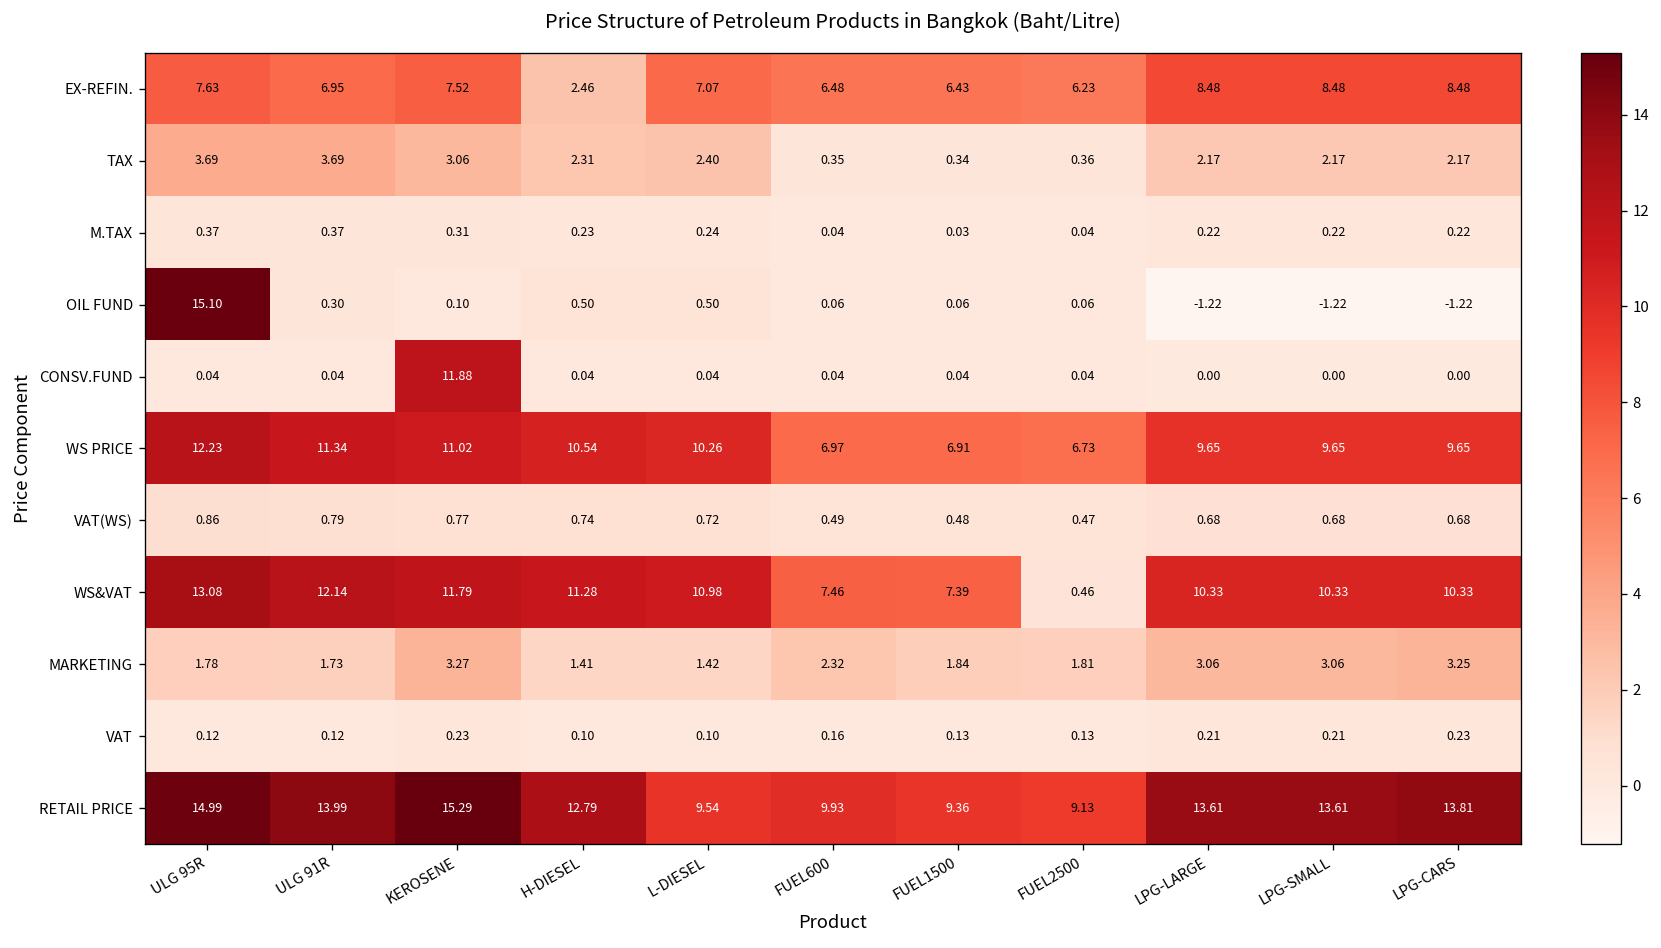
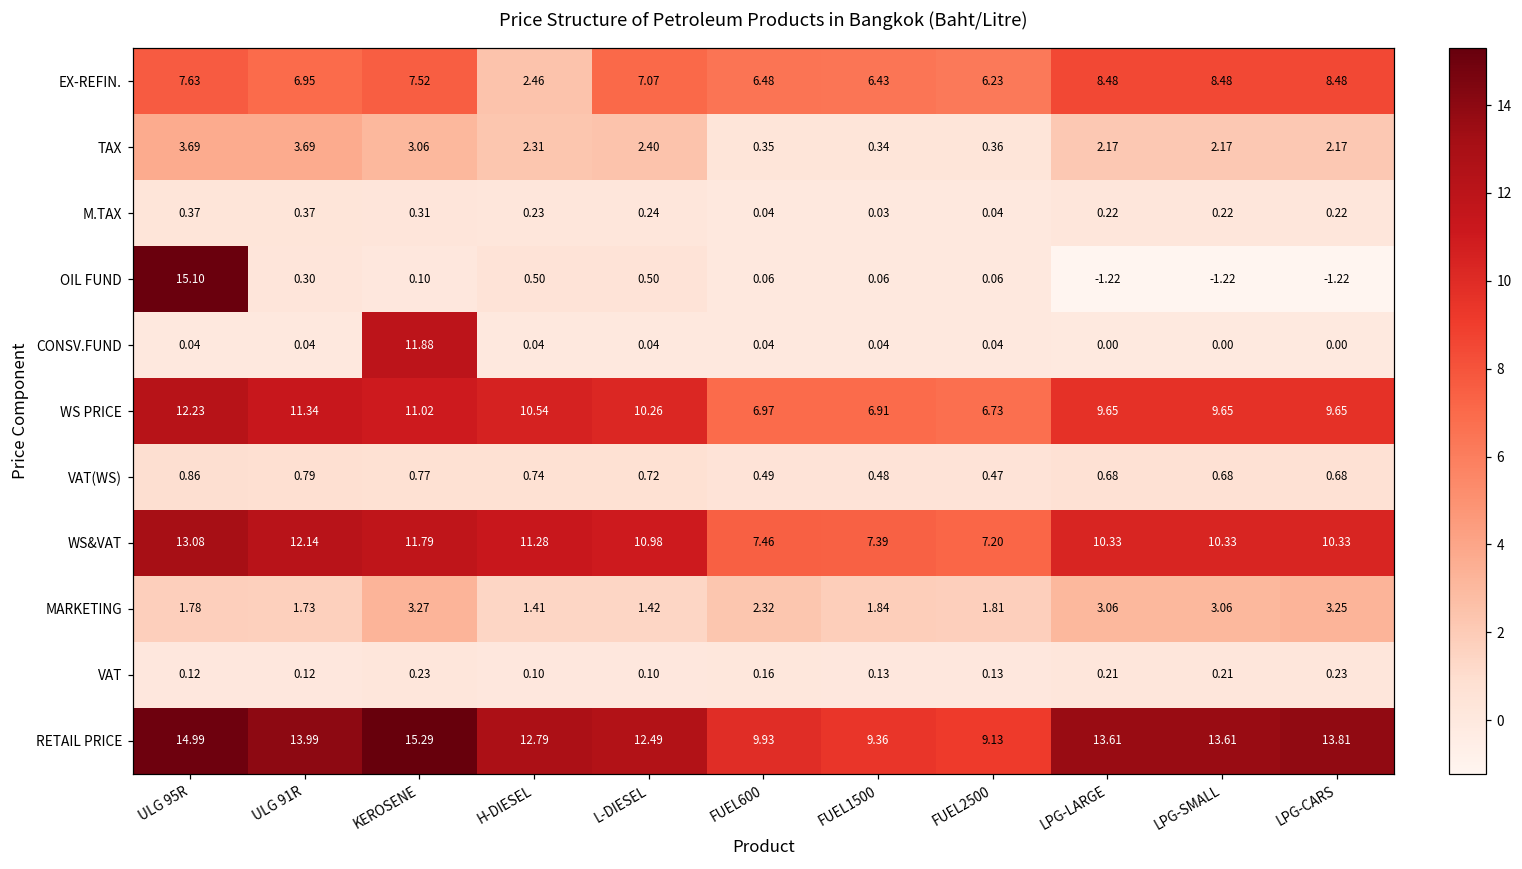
  {
    "EX-REFIN.": {
      "ULG 95R": 7.63,
      "ULG 91R": 6.95,
      "KEROSENE": 7.52,
      "H-DIESEL": 2.46,
      "L-DIESEL": 7.07,
      "FUEL600": 6.48,
      "FUEL1500": 6.43,
      "FUEL2500": 6.23,
      "LPG-LARGE": 8.48,
      "LPG-SMALL": 8.48,
      "LPG-CARS": 8.48
    },
    "TAX": {
      "ULG 95R": 3.69,
      "ULG 91R": 3.69,
      "KEROSENE": 3.06,
      "H-DIESEL": 2.31,
      "L-DIESEL": 2.40,
      "FUEL600": 0.35,
      "FUEL1500": 0.34,
      "FUEL2500": 0.36,
      "LPG-LARGE": 2.17,
      "LPG-SMALL": 2.17,
      "LPG-CARS": 2.17
    },
    "M.TAX": {
      "ULG 95R": 0.37,
      "ULG 91R": 0.37,
      "KEROSENE": 0.31,
      "H-DIESEL": 0.23,
      "L-DIESEL": 0.24,
      "FUEL600": 0.04,
      "FUEL1500": 0.03,
      "FUEL2500": 0.04,
      "LPG-LARGE": 0.22,
      "LPG-SMALL": 0.22,
      "LPG-CARS": 0.22
    },
    "OIL FUND": {
      "ULG 95R": 15.10,
      "ULG 91R": 0.30,
      "KEROSENE": 0.10,
      "H-DIESEL": 0.50,
      "L-DIESEL": 0.50,
      "FUEL600": 0.06,
      "FUEL1500": 0.06,
      "FUEL2500": 0.06,
      "LPG-LARGE": -1.22,
      "LPG-SMALL": -1.22,
      "LPG-CARS": -1.22
    },
    "CONSV.FUND": {
      "ULG 95R": 0.04,
      "ULG 91R": 0.04,
      "KEROSENE": 11.88,
      "H-DIESEL": 0.04,
      "L-DIESEL": 0.04,
      "FUEL600": 0.04,
      "FUEL1500": 0.04,
      "FUEL2500": 0.04,
      "LPG-LARGE": 0.00,
      "LPG-SMALL": 0.00,
      "LPG-CARS": 0.00
    },
    "WS PRICE": {
      "ULG 95R": 12.23,
      "ULG 91R": 11.34,
      "KEROSENE": 11.02,
      "H-DIESEL": 10.54,
      "L-DIESEL": 10.26,
      "FUEL600": 6.97,
      "FUEL1500": 6.91,
      "FUEL2500": 6.73,
      "LPG-LARGE": 9.65,
      "LPG-SMALL": 9.65,
      "LPG-CARS": 9.65
    },
    "VAT(WS)": {
      "ULG 95R": 0.86,
      "ULG 91R": 0.79,
      "KEROSENE": 0.77,
      "H-DIESEL": 0.74,
      "L-DIESEL": 0.72,
      "FUEL600": 0.49,
      "FUEL1500": 0.48,
      "FUEL2500": 0.47,
      "LPG-LARGE": 0.68,
      "LPG-SMALL": 0.68,
      "LPG-CARS": 0.68
    },
    "WS&VAT": {
      "ULG 95R": 13.08,
      "ULG 91R": 12.14,
      "KEROSENE": 11.79,
      "H-DIESEL": 11.28,
      "L-DIESEL": 10.98,
      "FUEL600": 7.46,
      "FUEL1500": 7.39,
-     "FUEL2500": 0.46,
+     "FUEL2500": 7.20,
      "LPG-LARGE": 10.33,
      "LPG-SMALL": 10.33,
      "LPG-CARS": 10.33
    },
    "MARKETING": {
      "ULG 95R": 1.78,
      "ULG 91R": 1.73,
      "KEROSENE": 3.27,
      "H-DIESEL": 1.41,
      "L-DIESEL": 1.42,
      "FUEL600": 2.32,
      "FUEL1500": 1.84,
      "FUEL2500": 1.81,
      "LPG-LARGE": 3.06,
      "LPG-SMALL": 3.06,
      "LPG-CARS": 3.25
    },
    "VAT": {
      "ULG 95R": 0.12,
      "ULG 91R": 0.12,
      "KEROSENE": 0.23,
      "H-DIESEL": 0.10,
      "L-DIESEL": 0.10,
      "FUEL600": 0.16,
      "FUEL1500": 0.13,
      "FUEL2500": 0.13,
      "LPG-LARGE": 0.21,
      "LPG-SMALL": 0.21,
      "LPG-CARS": 0.23
    },
    "RETAIL PRICE": {
      "ULG 95R": 14.99,
      "ULG 91R": 13.99,
      "KEROSENE": 15.29,
      "H-DIESEL": 12.79,
-     "L-DIESEL": 9.54,
+     "L-DIESEL": 12.49,
      "FUEL600": 9.93,
      "FUEL1500": 9.36,
      "FUEL2500": 9.13,
      "LPG-LARGE": 13.61,
      "LPG-SMALL": 13.61,
      "LPG-CARS": 13.81
    }
  }
